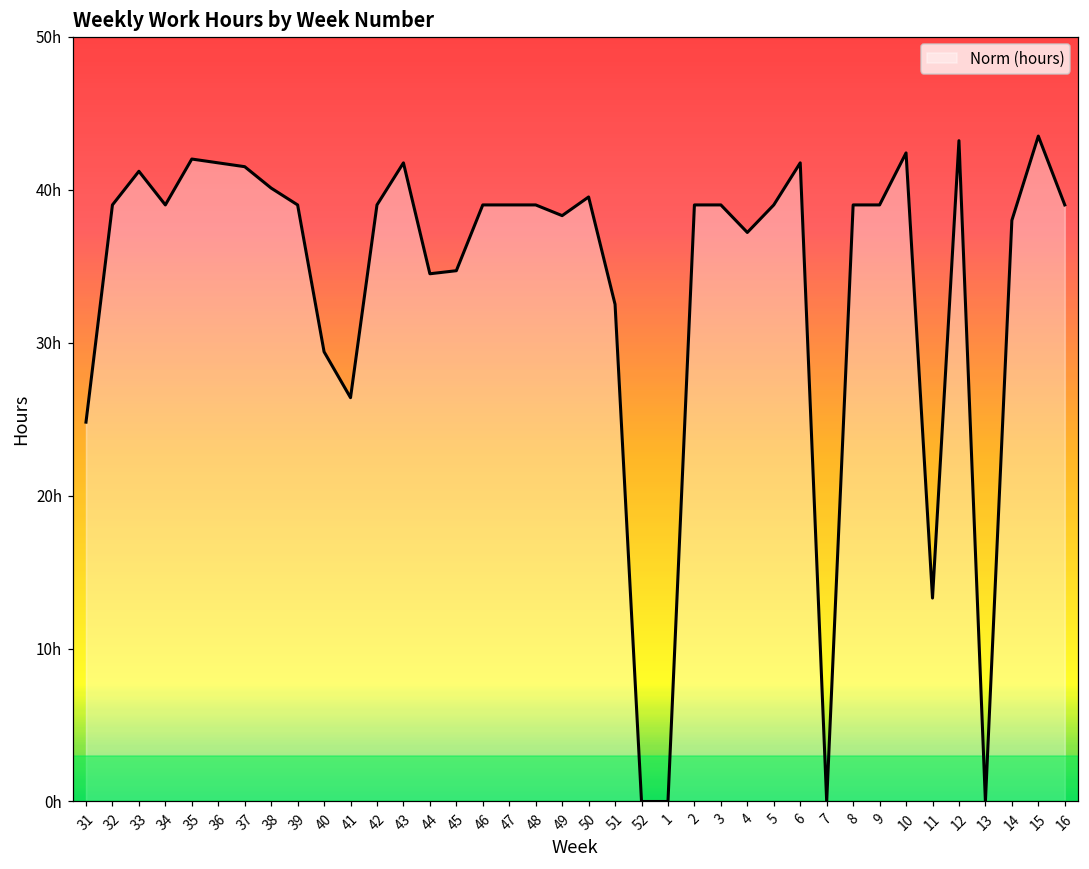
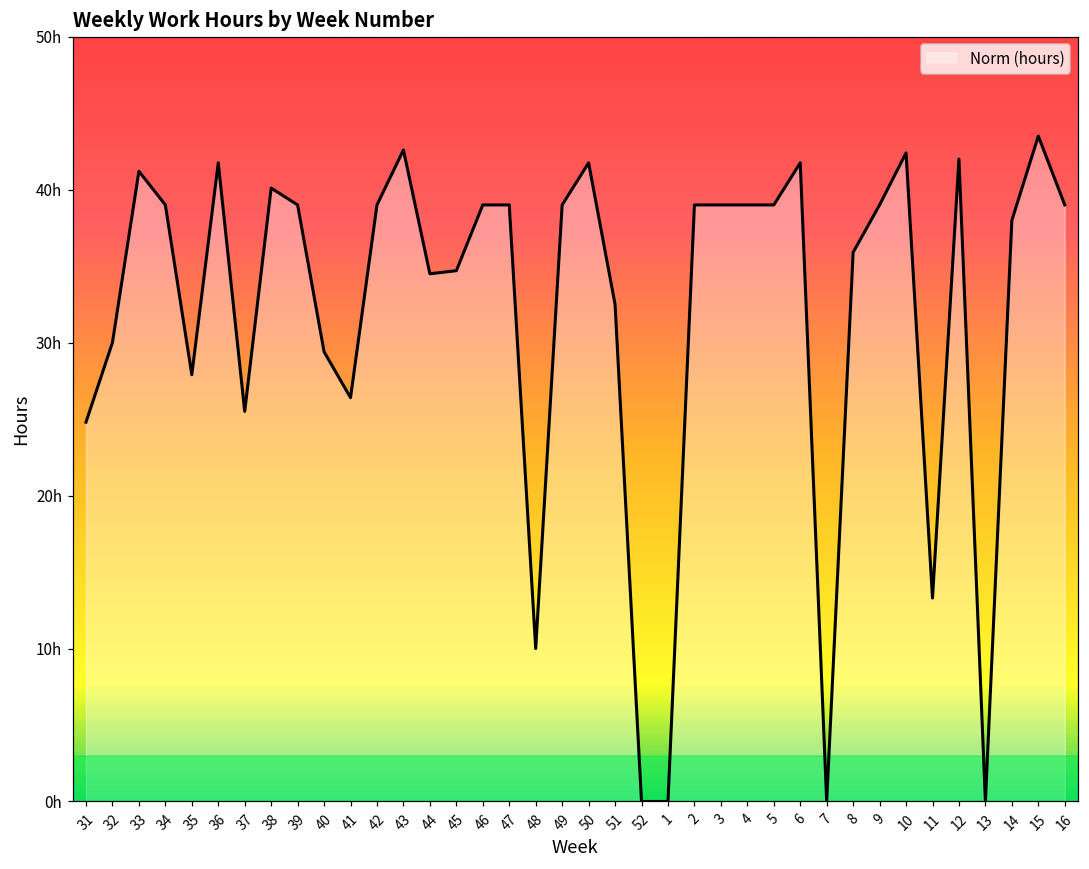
  {
    "31": "24.8h",
-   "32": "39h",
+   "32": "30h",
    "33": "41.2h",
    "34": "39.0h",
-   "35": "42.0h",
+   "35": "27.9h",
    "36": "41.8h",
-   "37": "41.5h",
+   "37": "25.5h",
    "38": "40.1h",
    "39": "39.0h",
    "40": "29.4h",
    "41": "26.4h",
    "42": "39.0h",
-   "43": "41.8h",
+   "43": "42.6h",
    "44": "34.5h",
    "45": "34.7h",
    "46": "39.0h",
    "47": "39.0h",
-   "48": "39h",
-   "49": "38.3h",
-   "50": "39.5h",
+   "48": "10h",
+   "49": "39.0h",
+   "50": "41.8h",
    "51": "32.5h",
    "2": "39.0h",
    "3": "39.0h",
-   "4": "37.2h",
+   "4": "39.0h",
    "5": "39.0h",
    "6": "41.8h",
-   "8": "39.0h",
+   "8": "35.9h",
    "9": "39.0h",
    "10": "42.4h",
    "11": "13.3h",
-   "12": "43.2h",
+   "12": "42.0h",
    "14": "38.0h",
    "15": "43.5h",
    "16": "39.0h"
  }
